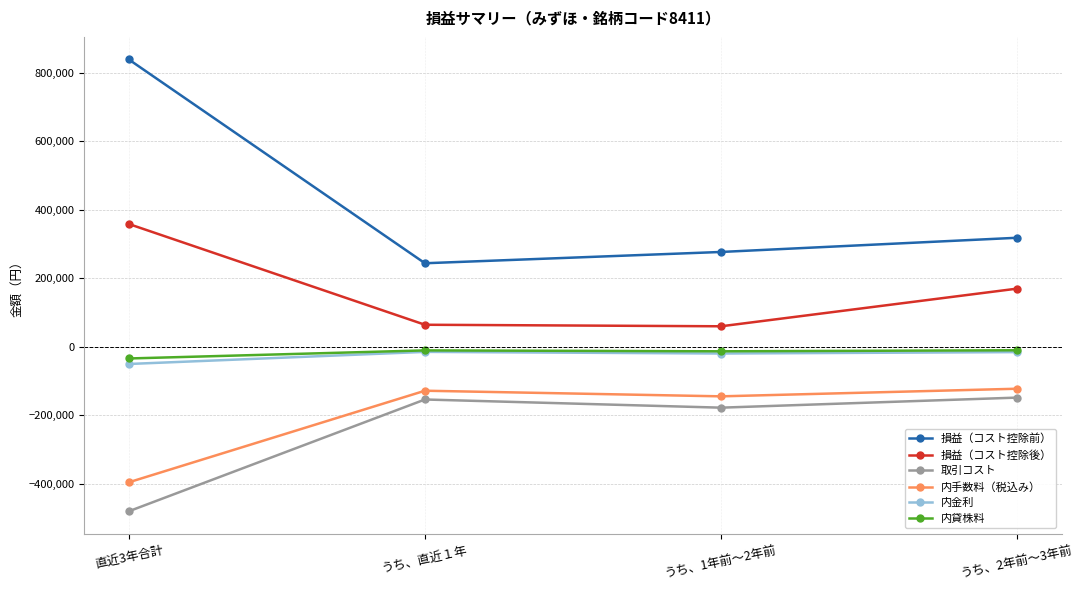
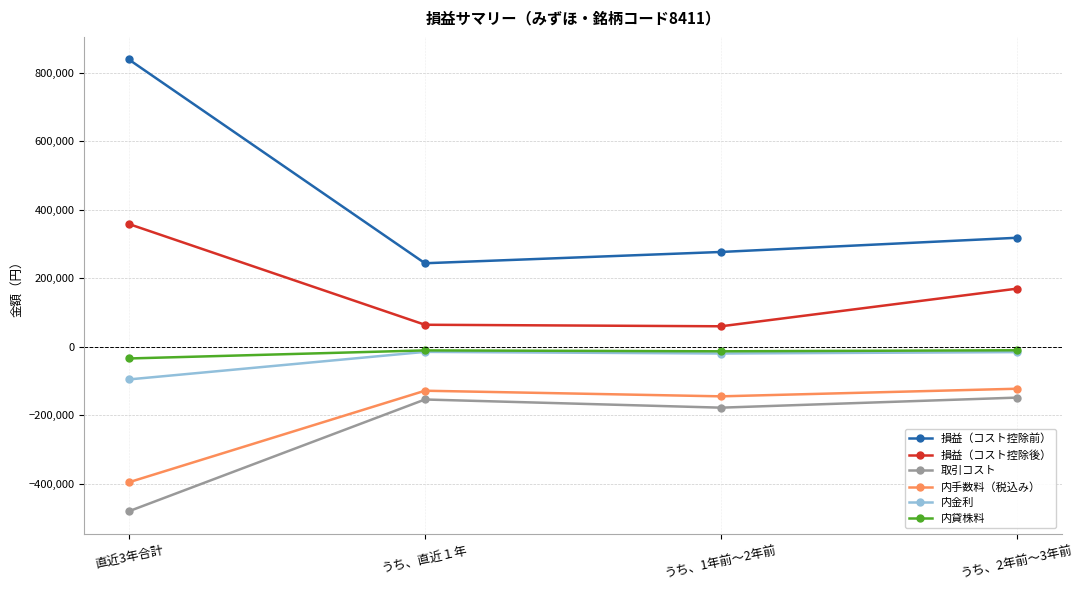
  {
    "損益（コスト控除前）": {
      "直近3年合計": "840,000",
      "うち、直近１年": "240,000",
      "うち、1年前〜2年前": "280,000",
      "うち、2年前〜3年前": "320,000"
    },
    "損益（コスト控除後）": {
      "直近3年合計": "360,000",
      "うち、直近１年": "60,000",
      "うち、1年前〜2年前": "60,000",
      "うち、2年前〜3年前": "170,000"
    },
    "取引コスト": {
      "直近3年合計": "-480,000",
      "うち、直近１年": "-150,000",
      "うち、1年前〜2年前": "-180,000",
      "うち、2年前〜3年前": "-150,000"
    },
    "内手数料（税込み）": {
      "直近3年合計": "-400,000",
      "うち、直近１年": "-130,000",
      "うち、1年前〜2年前": "-140,000",
      "うち、2年前〜3年前": "-120,000"
    },
    "内金利": {
-     "直近3年合計": "-50,000"
+     "直近3年合計": "-100,000"
    },
    "内貸株料": {
      "直近3年合計": "-30,000"
    }
  }
